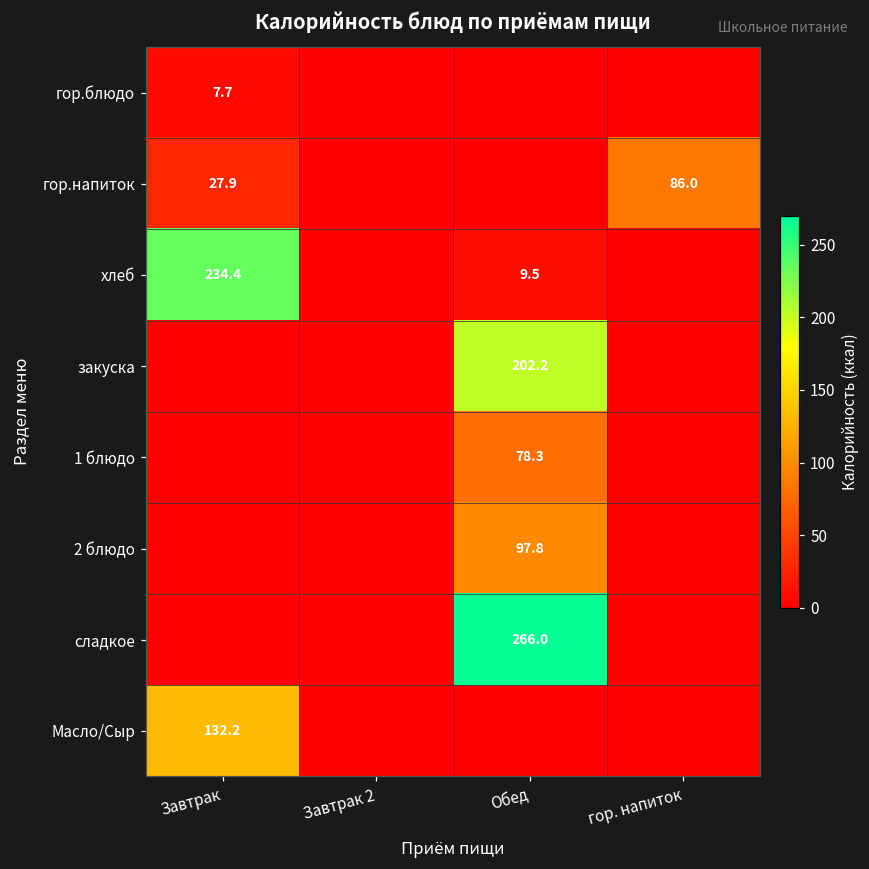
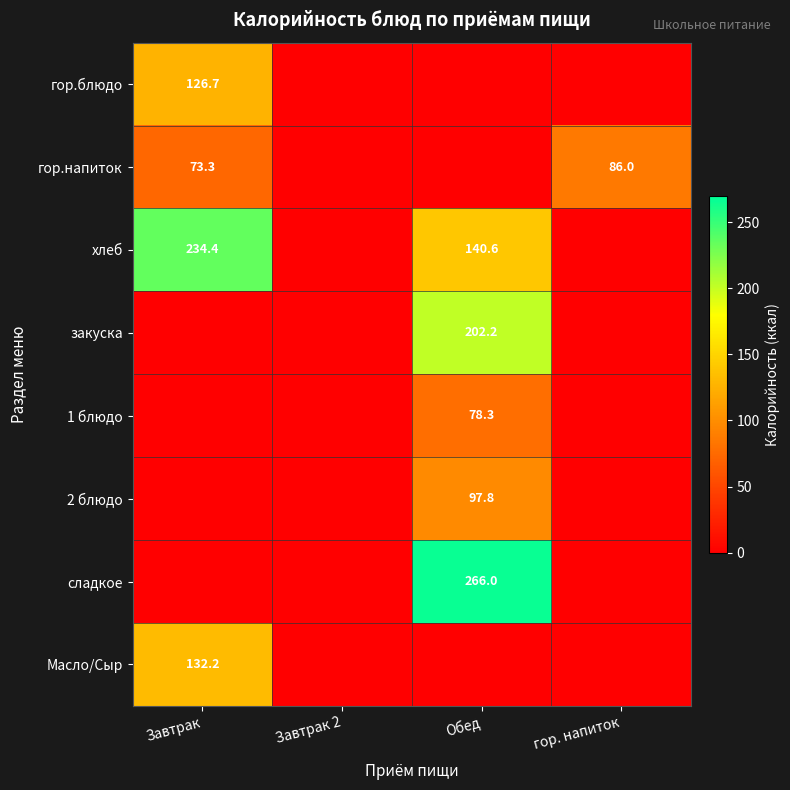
  {
    "гор.блюдо": {
-     "Завтрак": 7.7
+     "Завтрак": 126.7
    },
    "гор.напиток": {
-     "Завтрак": 27.9,
+     "Завтрак": 73.3,
      "гор. напиток": 86.0
    },
    "хлеб": {
      "Завтрак": 234.4,
-     "Обед": 9.5
+     "Обед": 140.6
    },
    "закуска": {
      "Обед": 202.2
    },
    "1 блюдо": {
      "Обед": 78.3
    },
    "2 блюдо": {
      "Обед": 97.8
    },
    "сладкое": {
      "Обед": 266.0
    },
    "Масло/Сыр": {
      "Завтрак": 132.2
    }
  }
